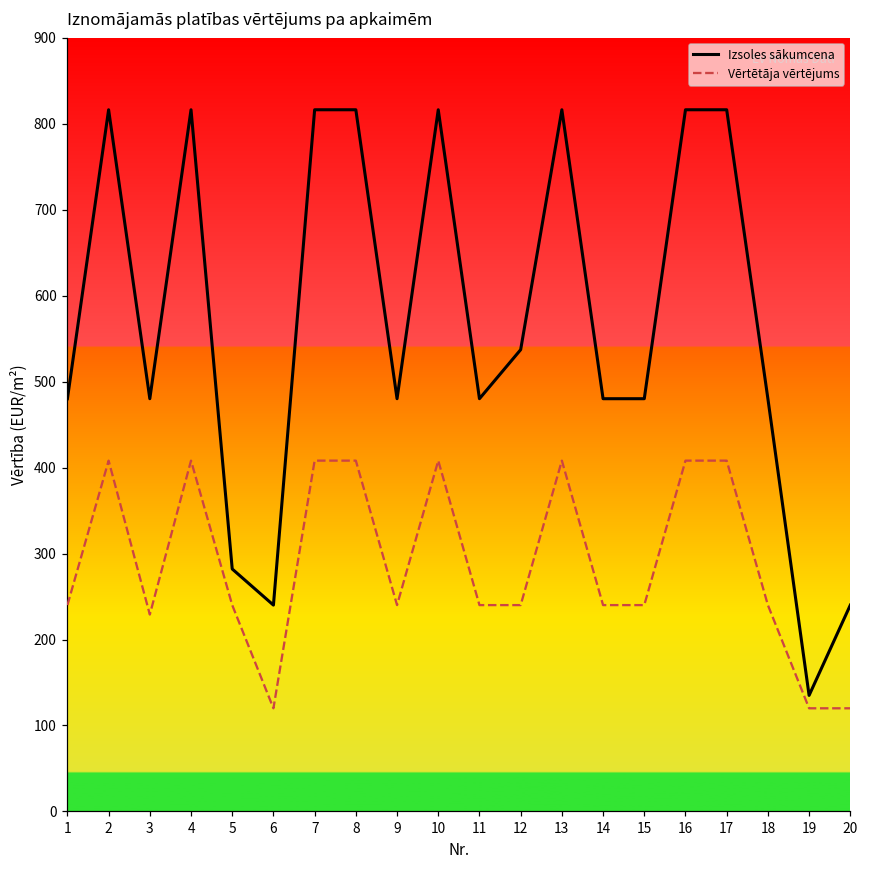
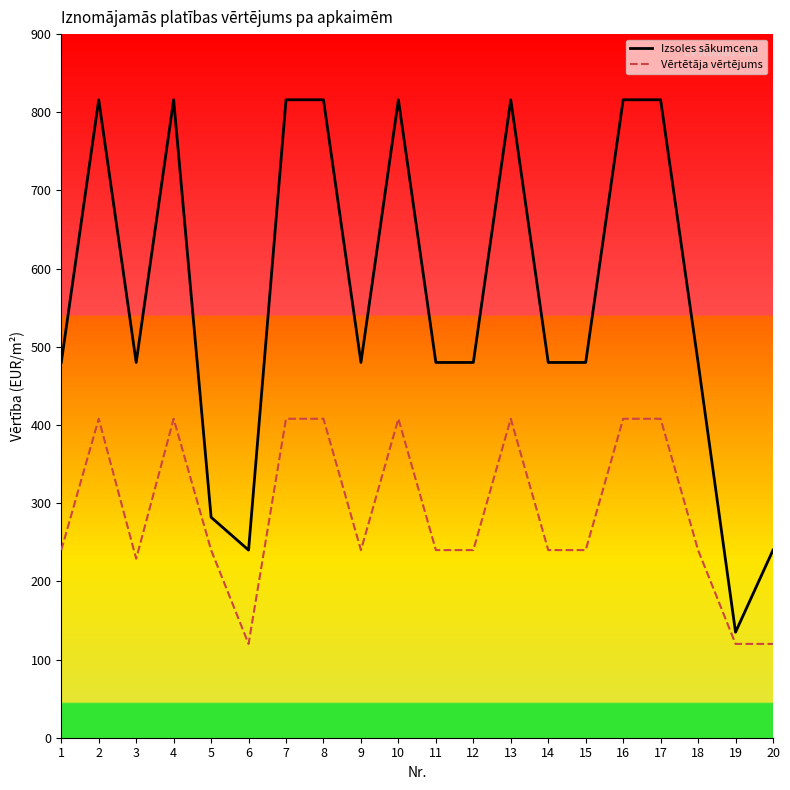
  {
    "Izsoles sākumcena": {
      "1": 480,
      "2": 820,
      "3": 480,
      "4": 820,
      "5": 280,
      "6": 240,
      "7": 820,
      "8": 820,
      "9": 480,
      "10": 820,
      "11": 480,
-     "12": 540,
+     "12": 480,
      "13": 820,
      "14": 480,
      "15": 480,
      "16": 820,
      "17": 820,
      "18": 480,
      "19": 140,
      "20": 240
    },
    "Vērtētāja vērtējums": {
      "1": 240,
      "2": 410,
      "3": 230,
      "4": 410,
      "5": 240,
      "6": 120,
      "7": 410,
      "8": 410,
      "9": 240,
      "10": 410,
      "11": 240,
      "12": 240,
      "13": 410,
      "14": 240,
      "15": 240,
      "16": 410,
      "17": 410,
      "18": 240,
      "19": 120,
      "20": 120
    }
  }
